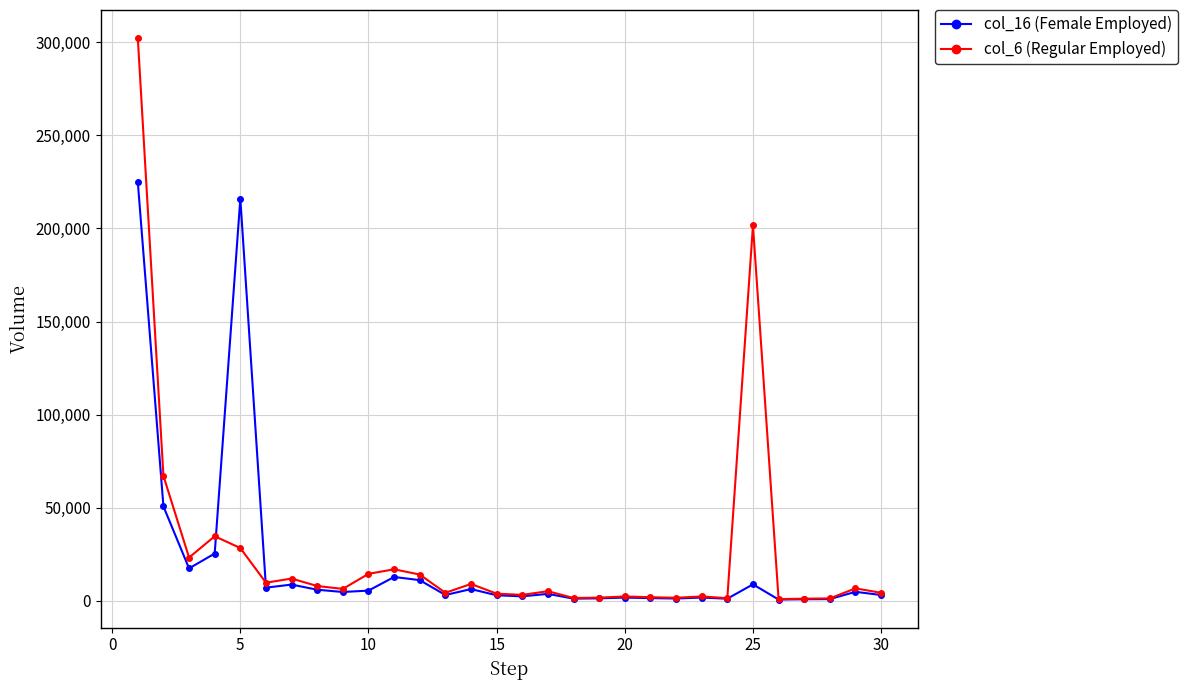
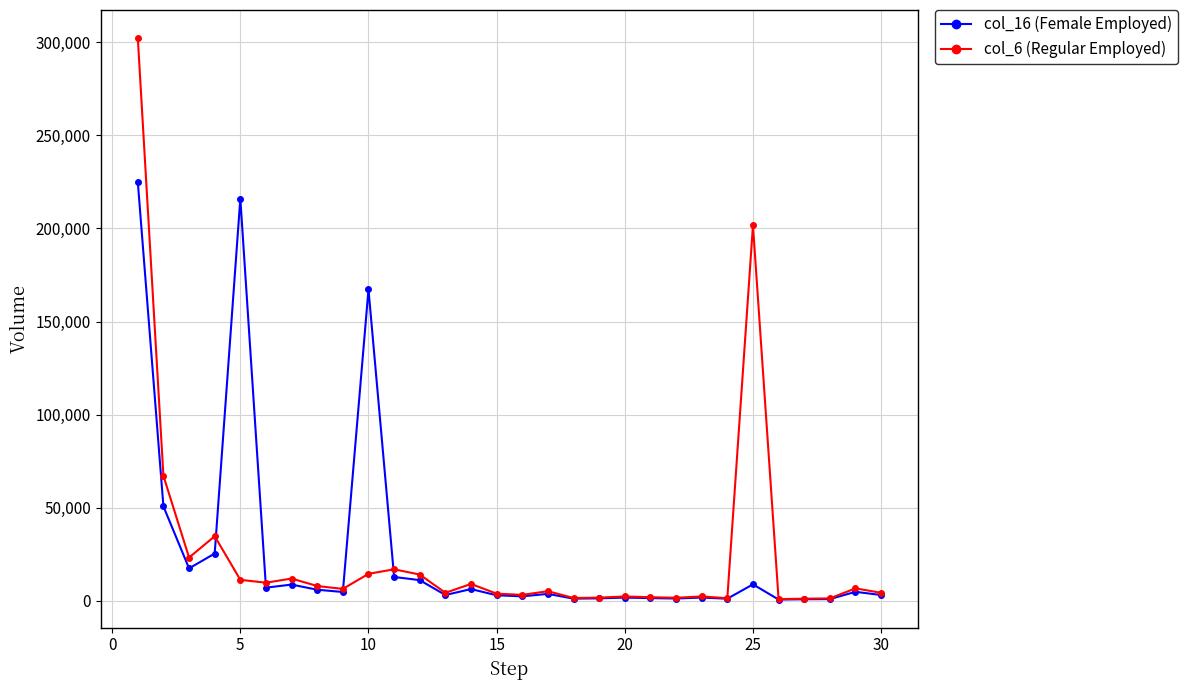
  {
    "col_16 (Female Employed)": {
      "5": "216,000",
-     "10": "5,000",
+     "10": "167,000",
      "25": "9,000"
    },
    "col_6 (Regular Employed)": {
-     "5": "28,000",
+     "5": "11,000",
      "10": "14,000",
      "25": "202,000"
    }
  }
